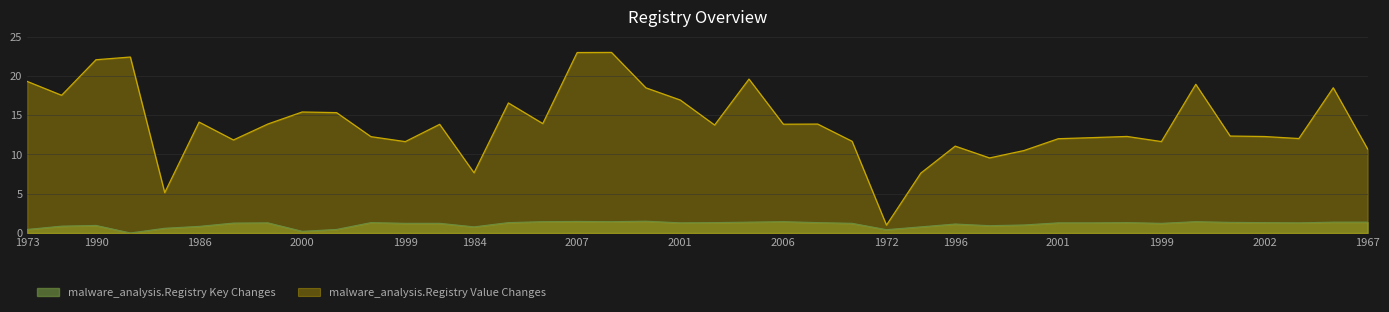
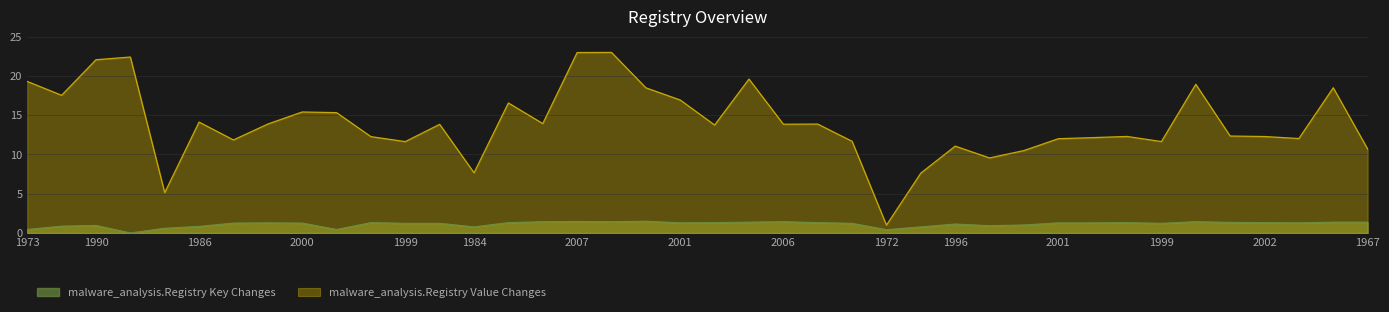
  {
    "malware_analysis.Registry Key Changes": {
      "1973": 0,
      "1990": 1,
      "1986": 1,
-     "2000": 0,
+     "2000": 1,
      "1984": 1,
      "2007": 1,
      "2006": 1,
      "1972": 0,
      "1996": 1,
      "2002": 1,
      "1967": 1
    },
    "malware_analysis.Registry Value Changes": {
      "1973": 19,
      "1990": 22,
      "1986": 14,
      "2000": 15,
      "1984": 8,
      "2007": 23,
      "2006": 14,
      "1972": 1,
      "1996": 11,
      "2002": 12,
      "1967": 11
    }
  }
